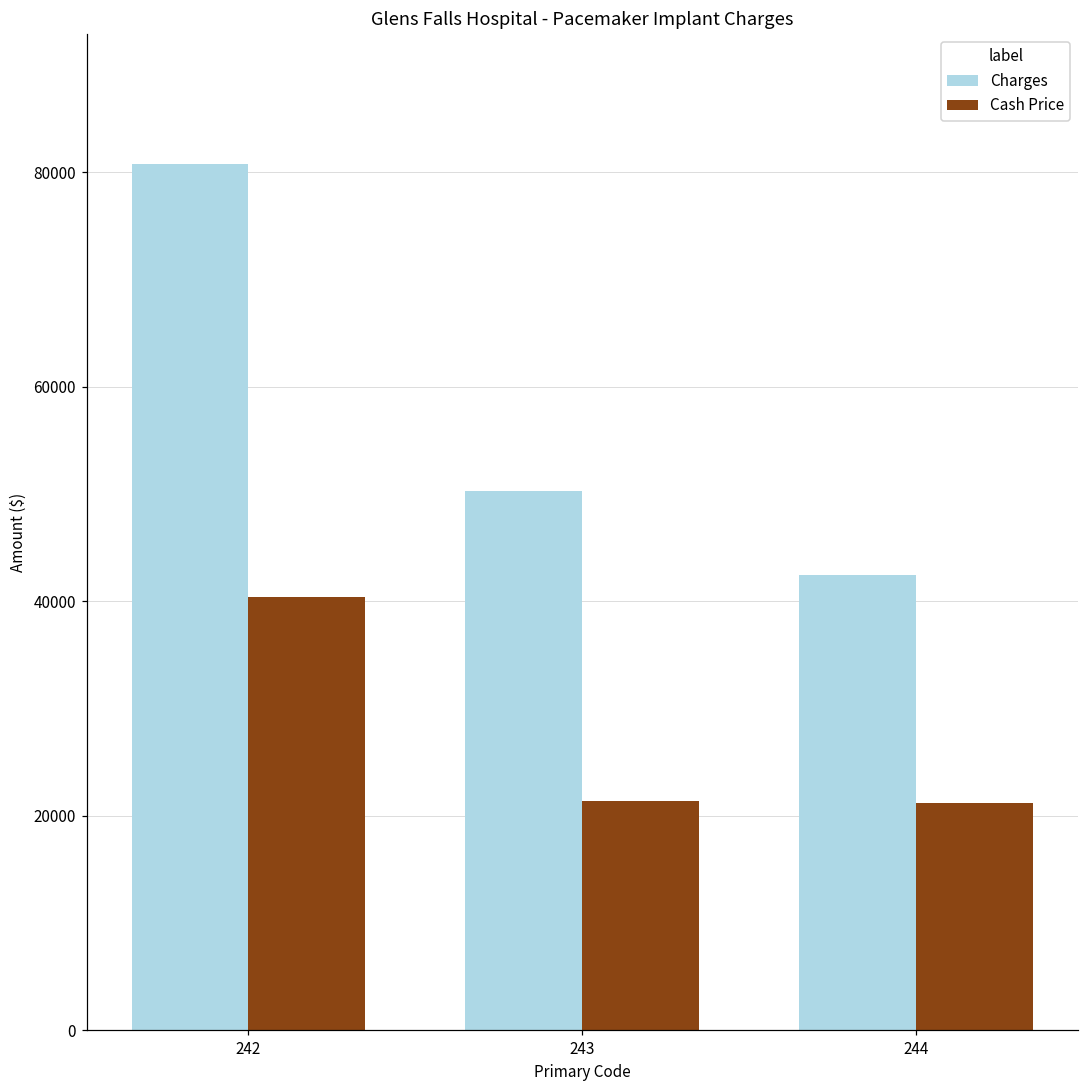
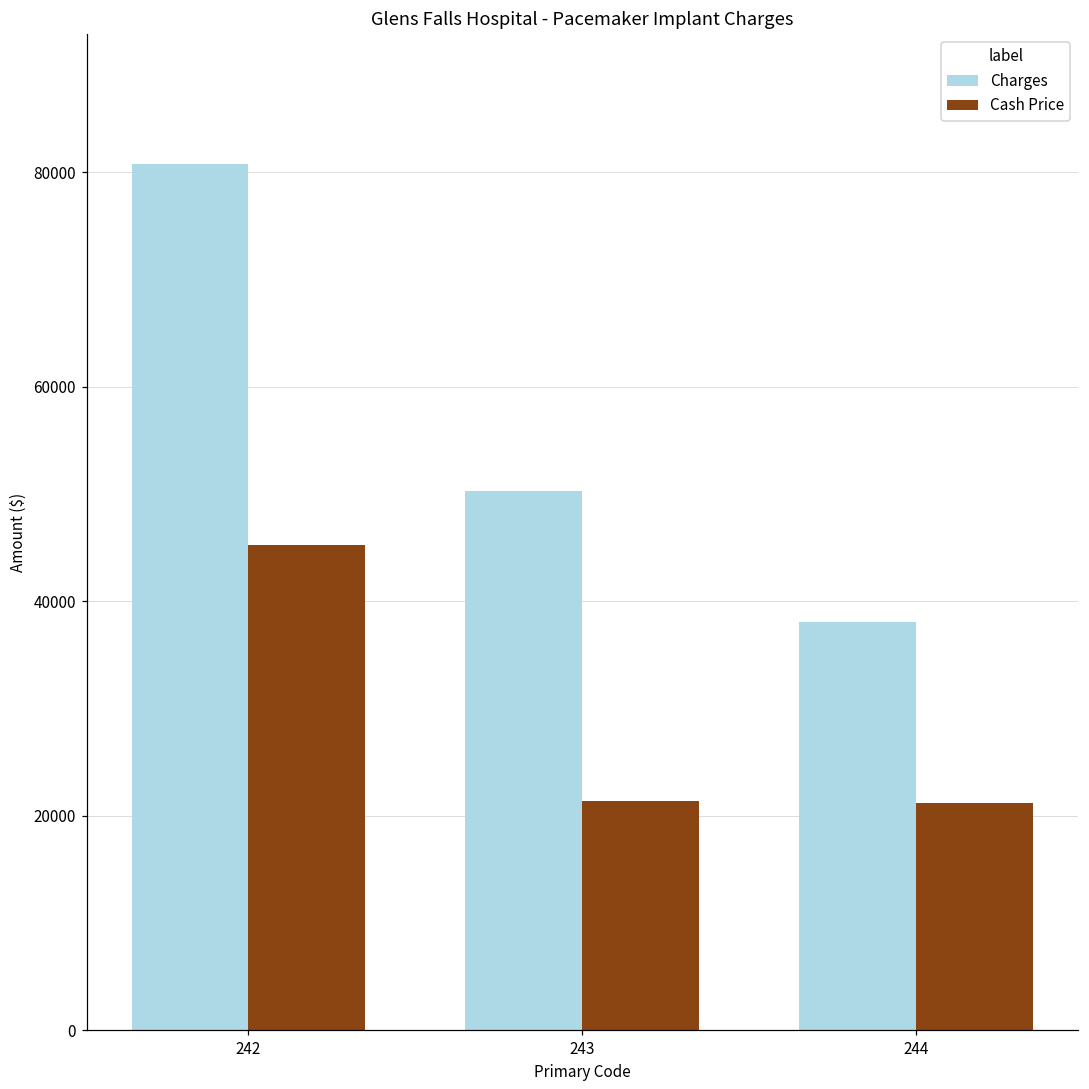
  {
    "Charges": {
      "242": 81000,
      "243": 50000,
-     "244": 42000
+     "244": 38000
    },
    "Cash Price": {
-     "242": 40000,
+     "242": 45000,
      "243": 21000,
      "244": 21000
    }
  }
